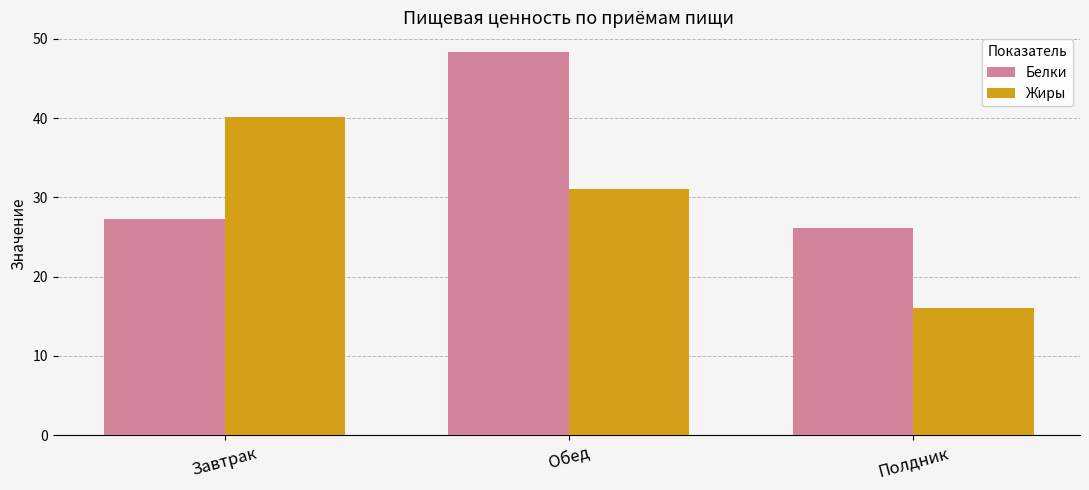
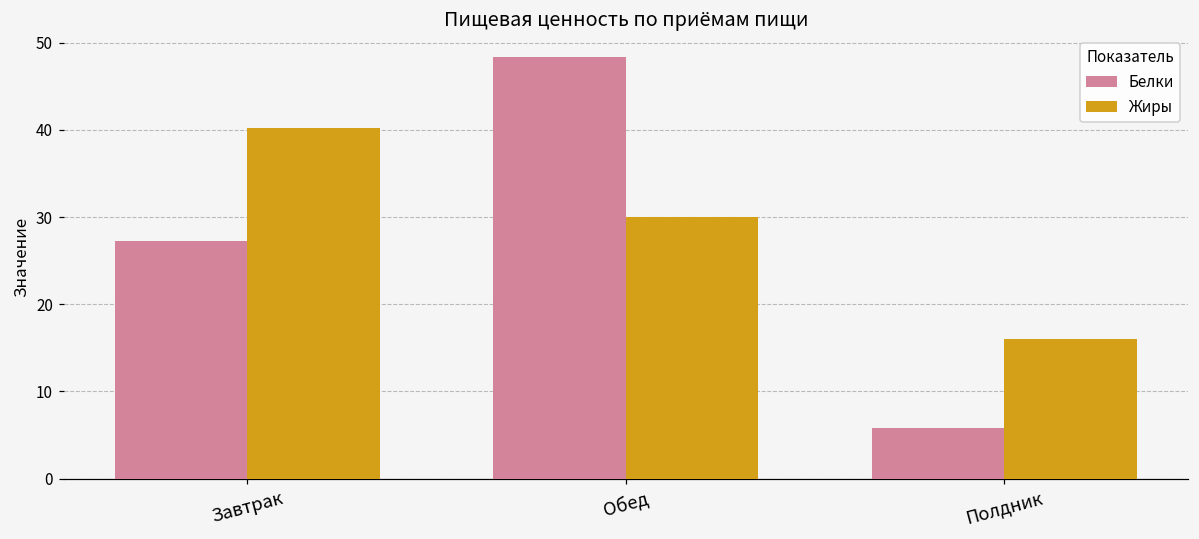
  {
    "Белки": {
      "Завтрак": 27,
      "Обед": 48,
-     "Полдник": 26
+     "Полдник": 6
    },
    "Жиры": {
      "Завтрак": 40,
-     "Обед": 31,
+     "Обед": 30,
      "Полдник": 16
    }
  }
